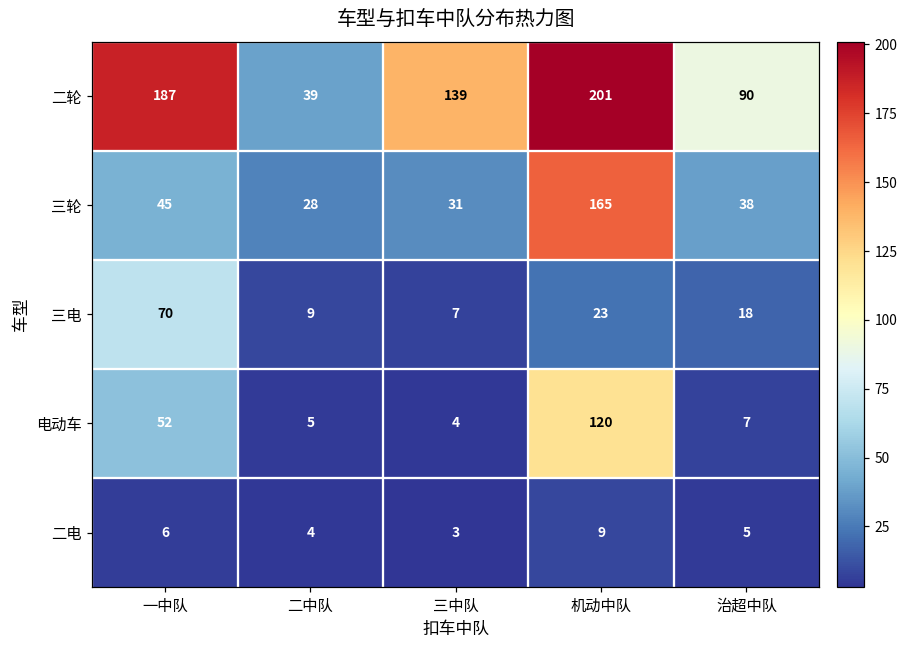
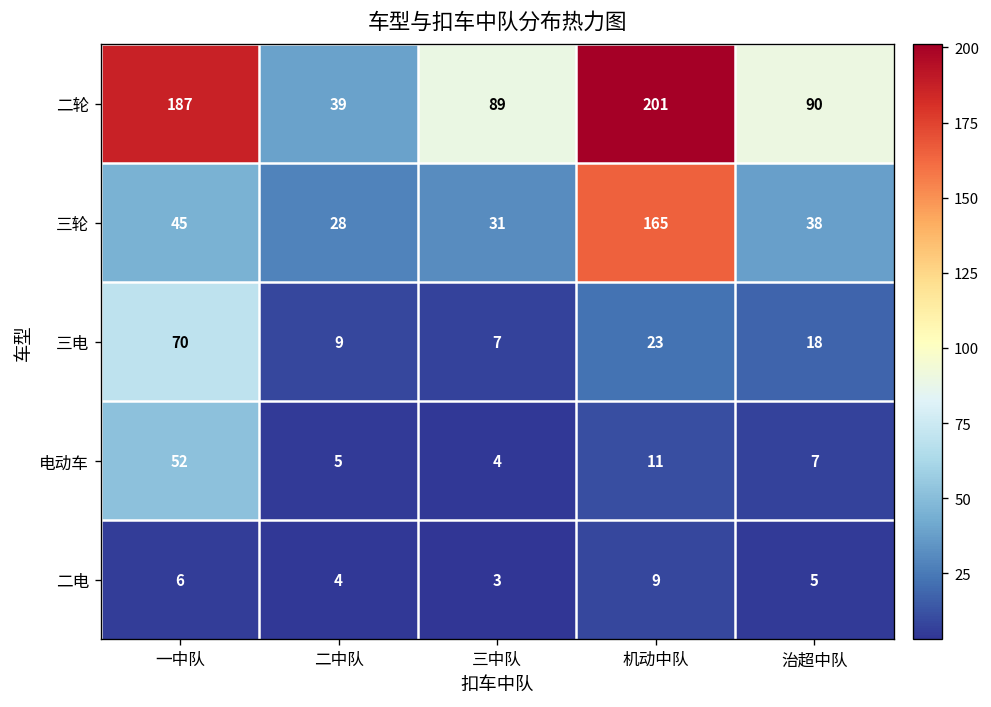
  {
    "二轮": {
      "一中队": 187,
      "二中队": 39,
-     "三中队": 139,
+     "三中队": 89,
      "机动中队": 201,
      "治超中队": 90
    },
    "三轮": {
      "一中队": 45,
      "二中队": 28,
      "三中队": 31,
      "机动中队": 165,
      "治超中队": 38
    },
    "三电": {
      "一中队": 70,
      "二中队": 9,
      "三中队": 7,
      "机动中队": 23,
      "治超中队": 18
    },
    "电动车": {
      "一中队": 52,
      "二中队": 5,
      "三中队": 4,
-     "机动中队": 120,
+     "机动中队": 11,
      "治超中队": 7
    },
    "二电": {
      "一中队": 6,
      "二中队": 4,
      "三中队": 3,
      "机动中队": 9,
      "治超中队": 5
    }
  }
